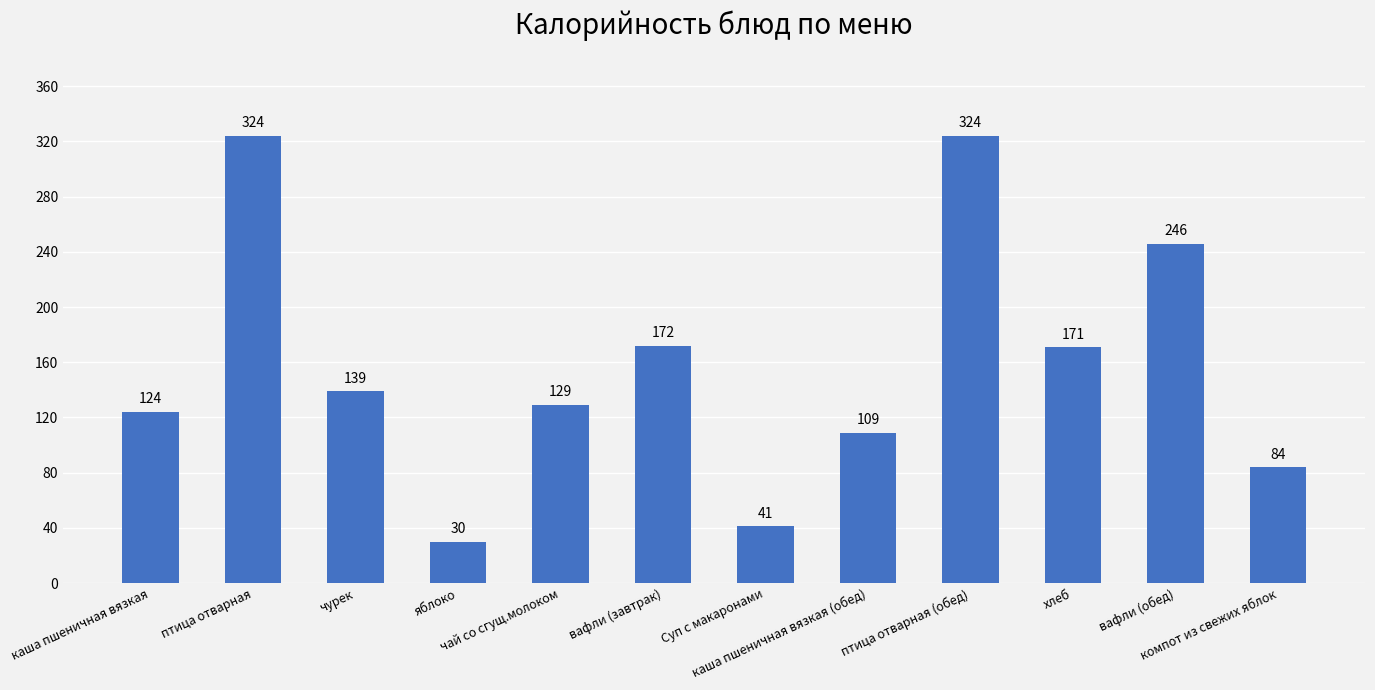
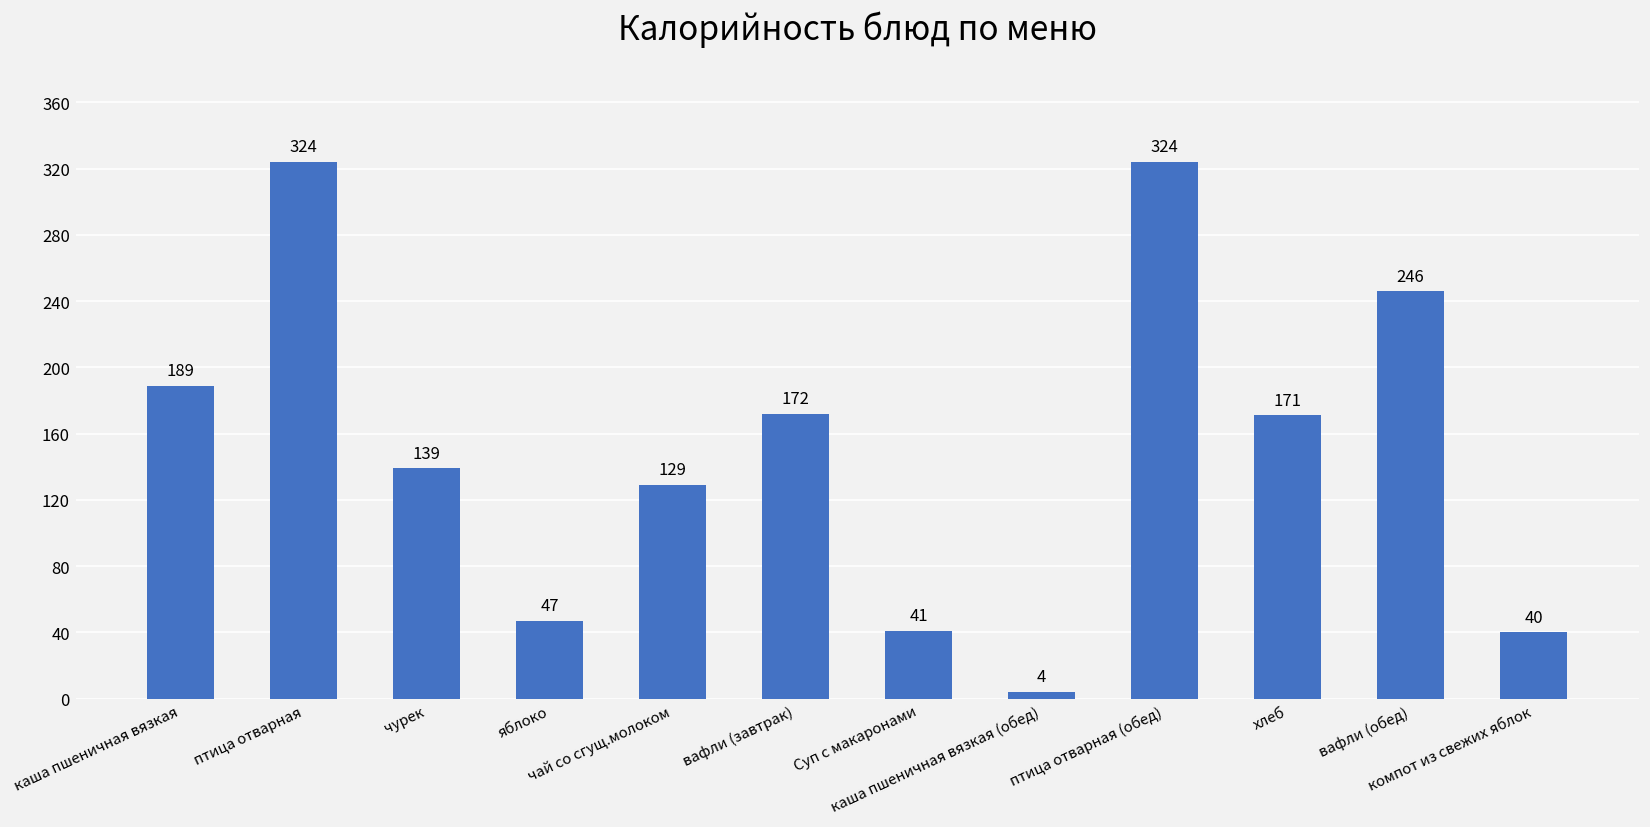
  {
-   "каша пшеничная вязкая": 124,
+   "каша пшеничная вязкая": 189,
    "птица отварная": 324,
    "чурек": 139,
-   "яблоко": 30,
+   "яблоко": 47,
    "чай со сгущ.молоком": 129,
    "вафли (завтрак)": 172,
    "Суп с макаронами": 41,
-   "каша пшеничная вязкая (обед)": 109,
+   "каша пшеничная вязкая (обед)": 4,
    "птица отварная (обед)": 324,
    "хлеб": 171,
    "вафли (обед)": 246,
-   "компот из свежих яблок": 84
+   "компот из свежих яблок": 40
  }
